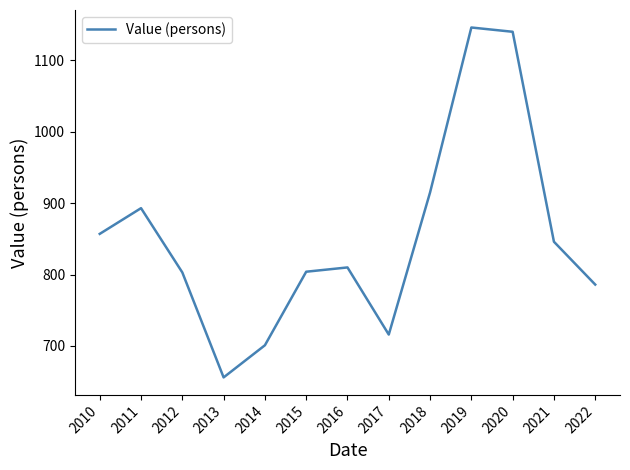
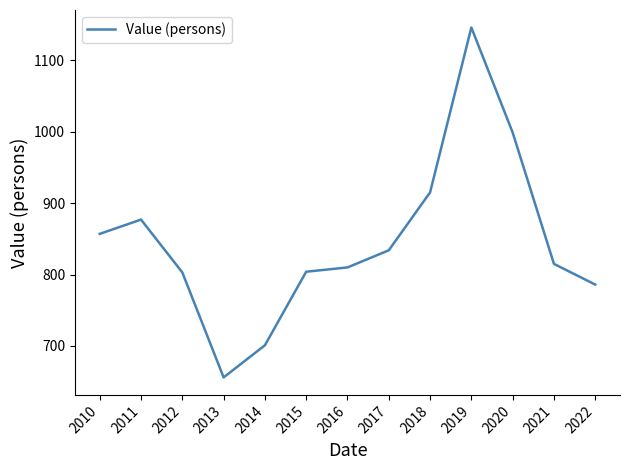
  {
    "2010": 860,
-   "2011": 890,
+   "2011": 880,
    "2012": 800,
    "2013": 660,
    "2014": 700,
    "2015": 800,
    "2016": 810,
-   "2017": 720,
+   "2017": 830,
    "2018": 920,
    "2019": 1150,
-   "2020": 1140,
-   "2021": 850,
+   "2020": 1000,
+   "2021": 820,
    "2022": 790
  }
